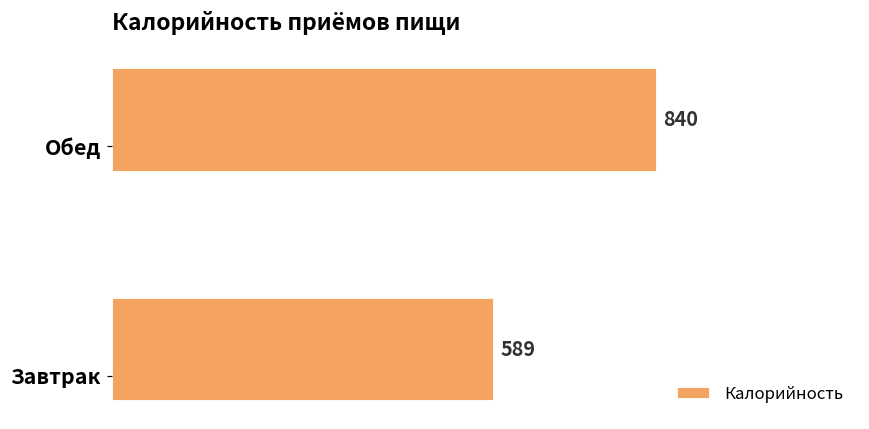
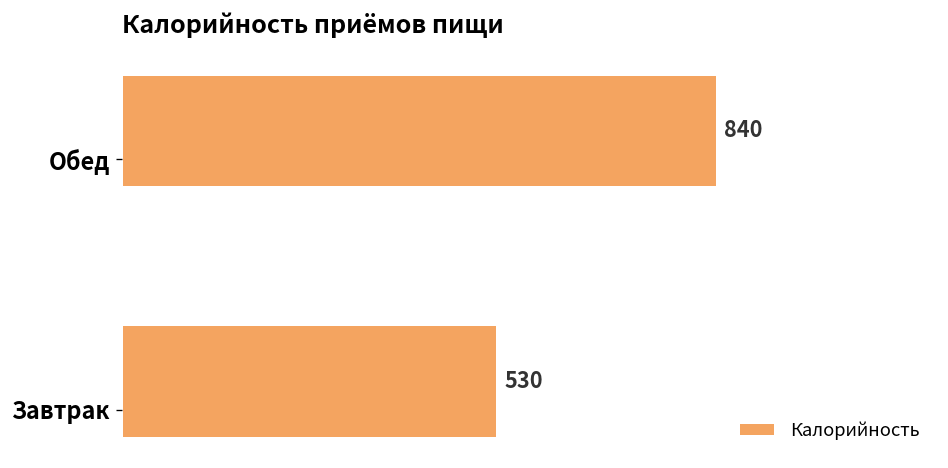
  {
    "Обед": 840,
-   "Завтрак": 589
+   "Завтрак": 530
  }
